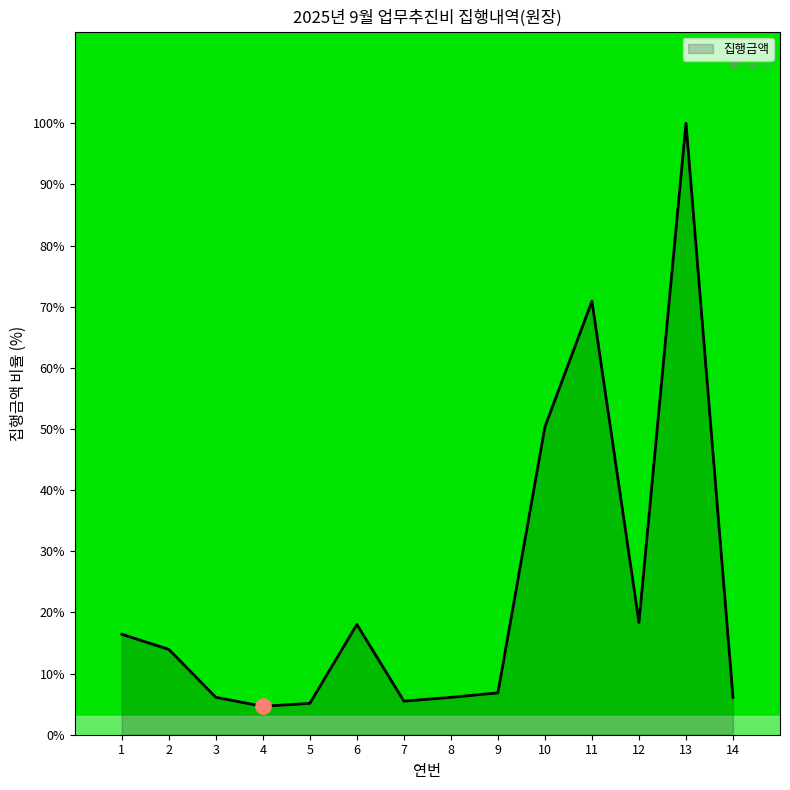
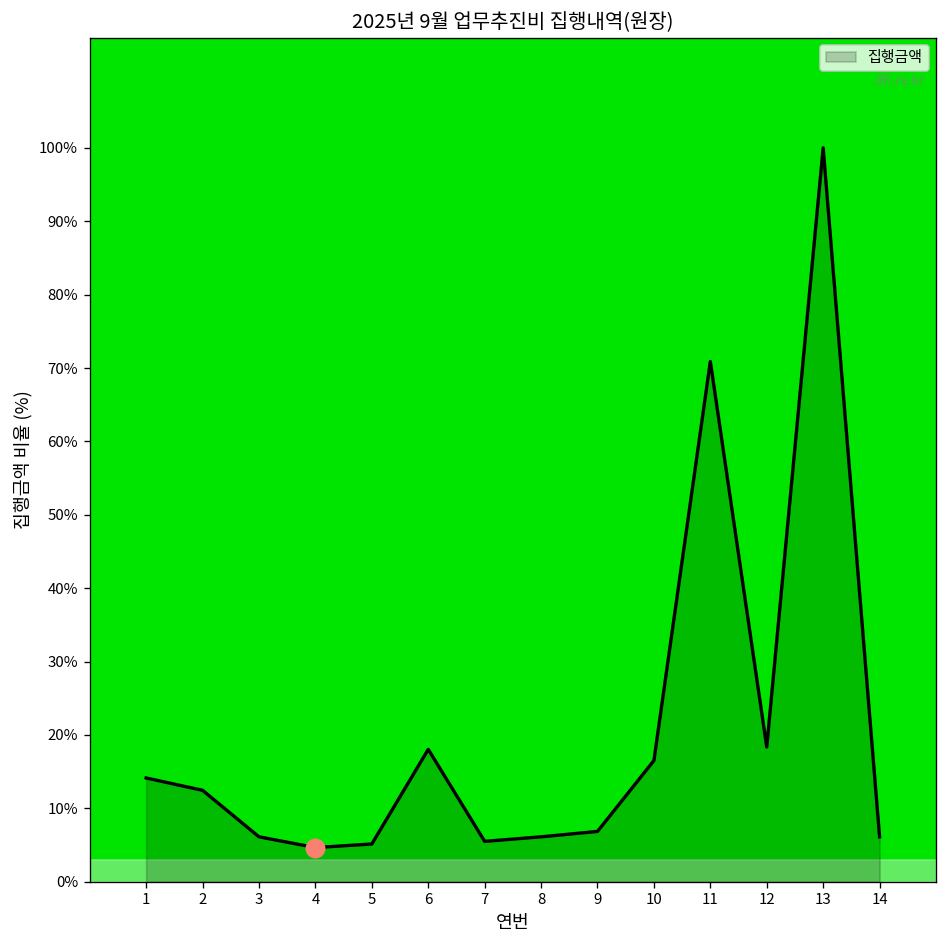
  {
    "집행금액": {
-     "1": "16%",
-     "2": "14%",
+     "1": "14%",
+     "2": "12%",
      "3": "6%",
      "5": "5%",
      "6": "18%",
      "7": "5%",
      "8": "6%",
      "9": "7%",
-     "10": "50%",
+     "10": "17%",
      "11": "71%",
      "12": "18%",
      "13": "100%",
      "14": "6%"
    }
  }
